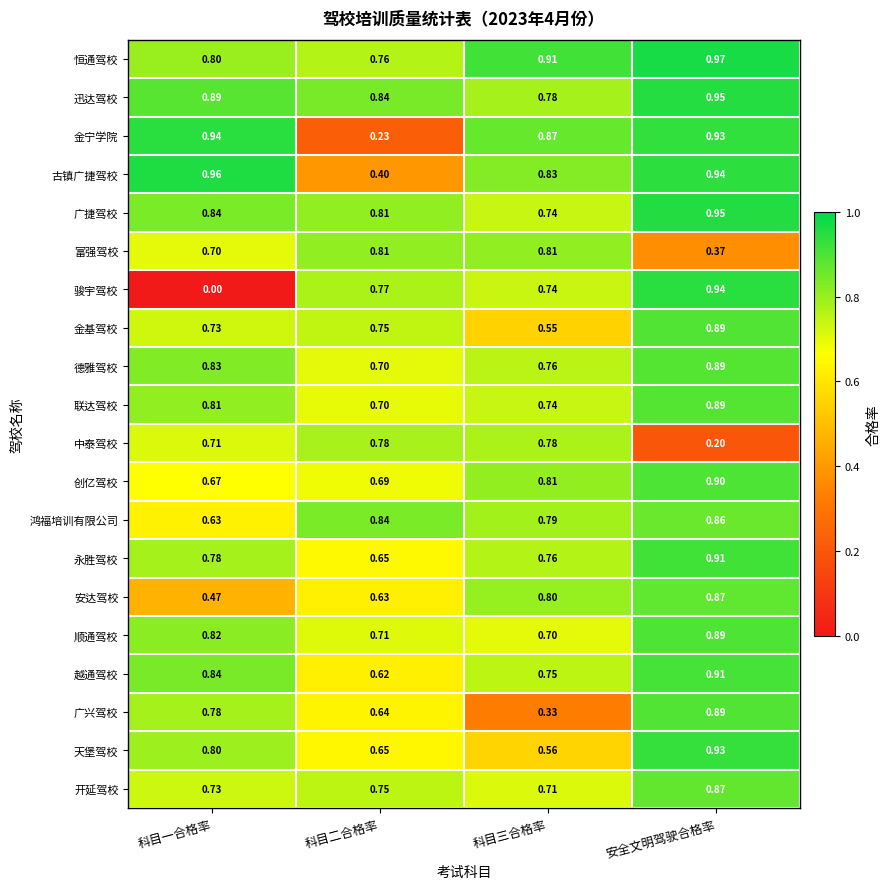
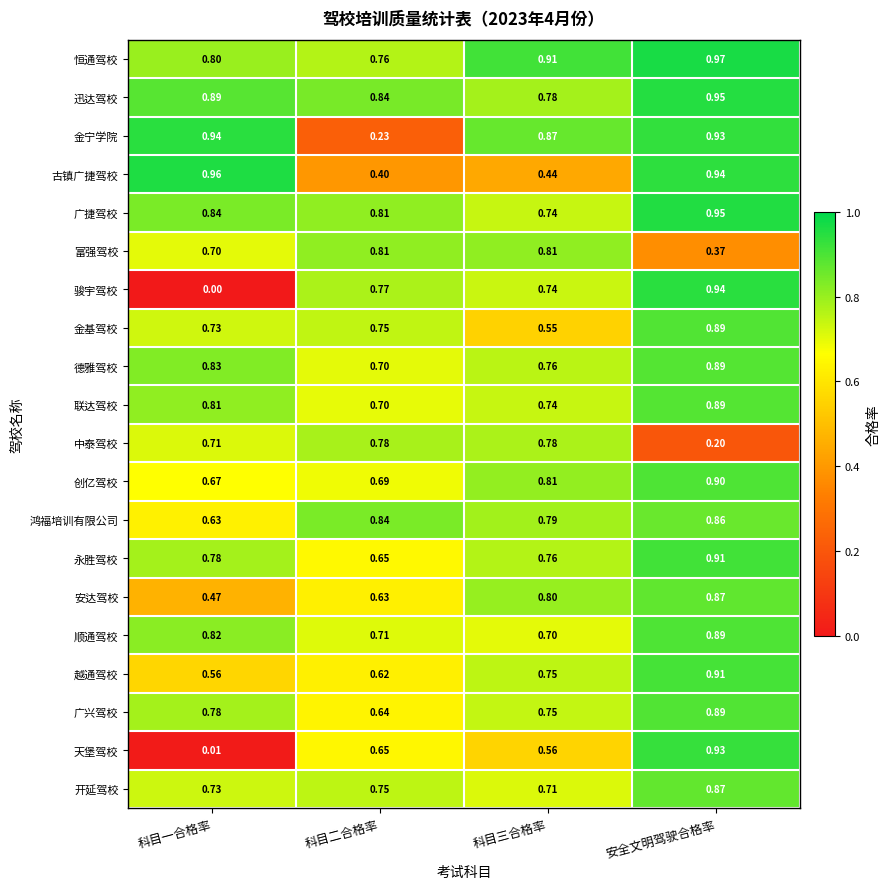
  {
    "恒通驾校": {
      "科目一合格率": 0.80,
      "科目二合格率": 0.76,
      "科目三合格率": 0.91,
      "安全文明驾驶合格率": 0.97
    },
    "迅达驾校": {
      "科目一合格率": 0.89,
      "科目二合格率": 0.84,
      "科目三合格率": 0.78,
      "安全文明驾驶合格率": 0.95
    },
    "金宁学院": {
      "科目一合格率": 0.94,
      "科目二合格率": 0.23,
      "科目三合格率": 0.87,
      "安全文明驾驶合格率": 0.93
    },
    "古镇广捷驾校": {
      "科目一合格率": 0.96,
      "科目二合格率": 0.40,
-     "科目三合格率": 0.83,
+     "科目三合格率": 0.44,
      "安全文明驾驶合格率": 0.94
    },
    "广捷驾校": {
      "科目一合格率": 0.84,
      "科目二合格率": 0.81,
      "科目三合格率": 0.74,
      "安全文明驾驶合格率": 0.95
    },
    "富强驾校": {
      "科目一合格率": 0.70,
      "科目二合格率": 0.81,
      "科目三合格率": 0.81,
      "安全文明驾驶合格率": 0.37
    },
    "骏宇驾校": {
      "科目一合格率": 0.00,
      "科目二合格率": 0.77,
      "科目三合格率": 0.74,
      "安全文明驾驶合格率": 0.94
    },
    "金基驾校": {
      "科目一合格率": 0.73,
      "科目二合格率": 0.75,
      "科目三合格率": 0.55,
      "安全文明驾驶合格率": 0.89
    },
    "德雅驾校": {
      "科目一合格率": 0.83,
      "科目二合格率": 0.70,
      "科目三合格率": 0.76,
      "安全文明驾驶合格率": 0.89
    },
    "联达驾校": {
      "科目一合格率": 0.81,
      "科目二合格率": 0.70,
      "科目三合格率": 0.74,
      "安全文明驾驶合格率": 0.89
    },
    "中泰驾校": {
      "科目一合格率": 0.71,
      "科目二合格率": 0.78,
      "科目三合格率": 0.78,
      "安全文明驾驶合格率": 0.20
    },
    "创亿驾校": {
      "科目一合格率": 0.67,
      "科目二合格率": 0.69,
      "科目三合格率": 0.81,
      "安全文明驾驶合格率": 0.90
    },
    "鸿福培训有限公司": {
      "科目一合格率": 0.63,
      "科目二合格率": 0.84,
      "科目三合格率": 0.79,
      "安全文明驾驶合格率": 0.86
    },
    "永胜驾校": {
      "科目一合格率": 0.78,
      "科目二合格率": 0.65,
      "科目三合格率": 0.76,
      "安全文明驾驶合格率": 0.91
    },
    "安达驾校": {
      "科目一合格率": 0.47,
      "科目二合格率": 0.63,
      "科目三合格率": 0.80,
      "安全文明驾驶合格率": 0.87
    },
    "顺通驾校": {
      "科目一合格率": 0.82,
      "科目二合格率": 0.71,
      "科目三合格率": 0.70,
      "安全文明驾驶合格率": 0.89
    },
    "越通驾校": {
-     "科目一合格率": 0.84,
+     "科目一合格率": 0.56,
      "科目二合格率": 0.62,
      "科目三合格率": 0.75,
      "安全文明驾驶合格率": 0.91
    },
    "广兴驾校": {
      "科目一合格率": 0.78,
      "科目二合格率": 0.64,
-     "科目三合格率": 0.33,
+     "科目三合格率": 0.75,
      "安全文明驾驶合格率": 0.89
    },
    "天堡驾校": {
-     "科目一合格率": 0.80,
+     "科目一合格率": 0.01,
      "科目二合格率": 0.65,
      "科目三合格率": 0.56,
      "安全文明驾驶合格率": 0.93
    },
    "开延驾校": {
      "科目一合格率": 0.73,
      "科目二合格率": 0.75,
      "科目三合格率": 0.71,
      "安全文明驾驶合格率": 0.87
    }
  }
